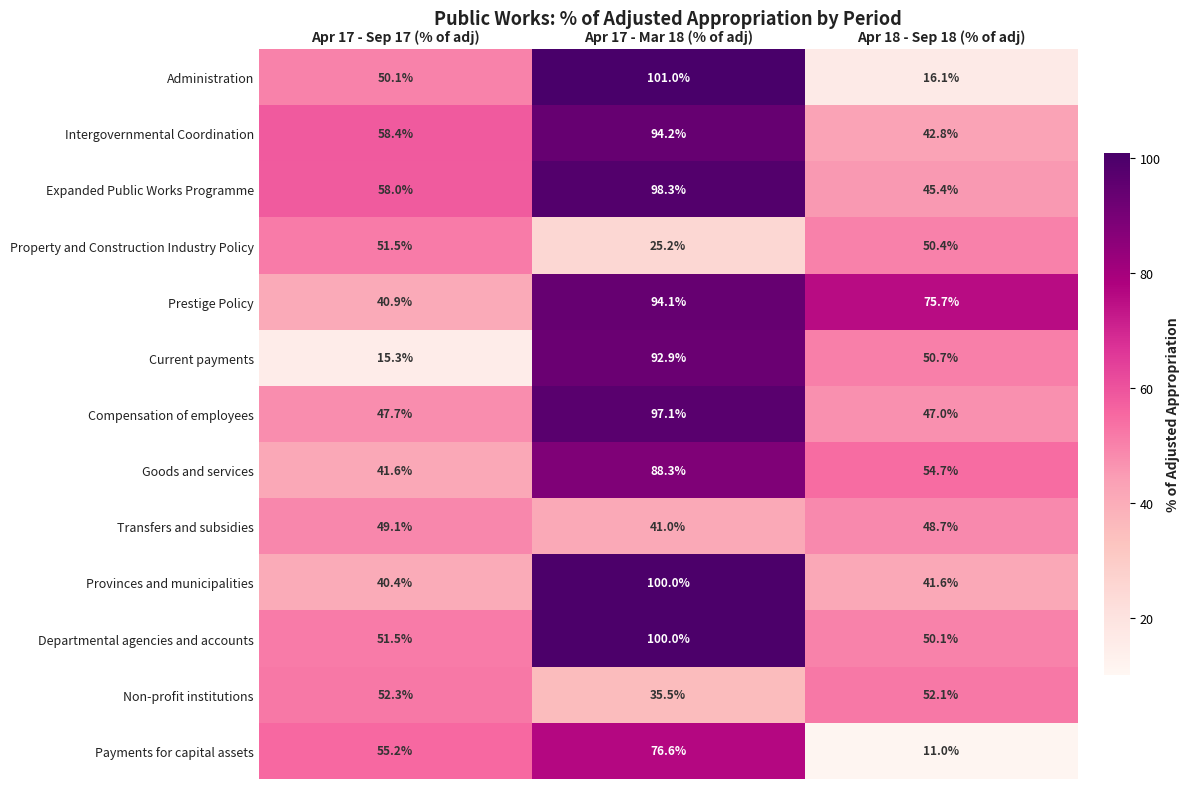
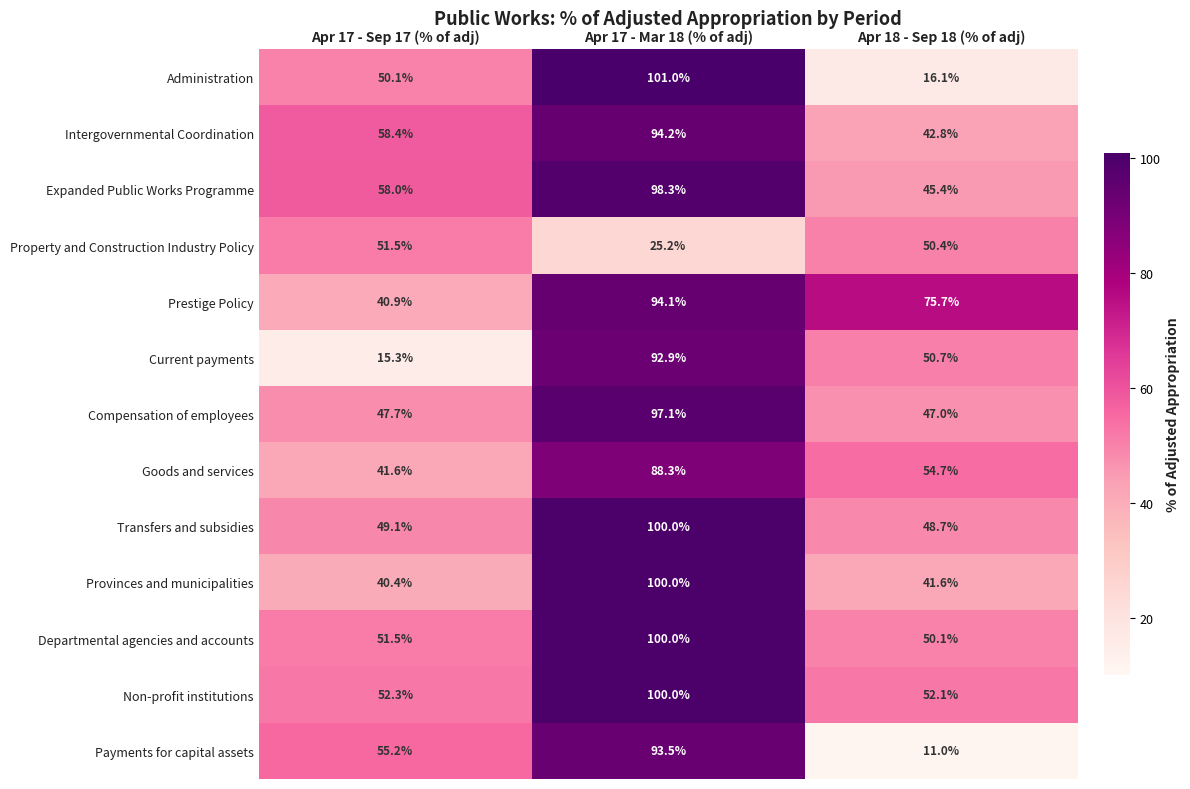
  {
    "Administration": {
      "Apr 17 - Sep 17 (% of adj)": "50.1%",
      "Apr 17 - Mar 18 (% of adj)": "101.0%",
      "Apr 18 - Sep 18 (% of adj)": "16.1%"
    },
    "Intergovernmental Coordination": {
      "Apr 17 - Sep 17 (% of adj)": "58.4%",
      "Apr 17 - Mar 18 (% of adj)": "94.2%",
      "Apr 18 - Sep 18 (% of adj)": "42.8%"
    },
    "Expanded Public Works Programme": {
      "Apr 17 - Sep 17 (% of adj)": "58.0%",
      "Apr 17 - Mar 18 (% of adj)": "98.3%",
      "Apr 18 - Sep 18 (% of adj)": "45.4%"
    },
    "Property and Construction Industry Policy": {
      "Apr 17 - Sep 17 (% of adj)": "51.5%",
      "Apr 17 - Mar 18 (% of adj)": "25.2%",
      "Apr 18 - Sep 18 (% of adj)": "50.4%"
    },
    "Prestige Policy": {
      "Apr 17 - Sep 17 (% of adj)": "40.9%",
      "Apr 17 - Mar 18 (% of adj)": "94.1%",
      "Apr 18 - Sep 18 (% of adj)": "75.7%"
    },
    "Current payments": {
      "Apr 17 - Sep 17 (% of adj)": "15.3%",
      "Apr 17 - Mar 18 (% of adj)": "92.9%",
      "Apr 18 - Sep 18 (% of adj)": "50.7%"
    },
    "Compensation of employees": {
      "Apr 17 - Sep 17 (% of adj)": "47.7%",
      "Apr 17 - Mar 18 (% of adj)": "97.1%",
      "Apr 18 - Sep 18 (% of adj)": "47.0%"
    },
    "Goods and services": {
      "Apr 17 - Sep 17 (% of adj)": "41.6%",
      "Apr 17 - Mar 18 (% of adj)": "88.3%",
      "Apr 18 - Sep 18 (% of adj)": "54.7%"
    },
    "Transfers and subsidies": {
      "Apr 17 - Sep 17 (% of adj)": "49.1%",
-     "Apr 17 - Mar 18 (% of adj)": "41.0%",
+     "Apr 17 - Mar 18 (% of adj)": "100.0%",
      "Apr 18 - Sep 18 (% of adj)": "48.7%"
    },
    "Provinces and municipalities": {
      "Apr 17 - Sep 17 (% of adj)": "40.4%",
      "Apr 17 - Mar 18 (% of adj)": "100.0%",
      "Apr 18 - Sep 18 (% of adj)": "41.6%"
    },
    "Departmental agencies and accounts": {
      "Apr 17 - Sep 17 (% of adj)": "51.5%",
      "Apr 17 - Mar 18 (% of adj)": "100.0%",
      "Apr 18 - Sep 18 (% of adj)": "50.1%"
    },
    "Non-profit institutions": {
      "Apr 17 - Sep 17 (% of adj)": "52.3%",
-     "Apr 17 - Mar 18 (% of adj)": "35.5%",
+     "Apr 17 - Mar 18 (% of adj)": "100.0%",
      "Apr 18 - Sep 18 (% of adj)": "52.1%"
    },
    "Payments for capital assets": {
      "Apr 17 - Sep 17 (% of adj)": "55.2%",
-     "Apr 17 - Mar 18 (% of adj)": "76.6%",
+     "Apr 17 - Mar 18 (% of adj)": "93.5%",
      "Apr 18 - Sep 18 (% of adj)": "11.0%"
    }
  }
